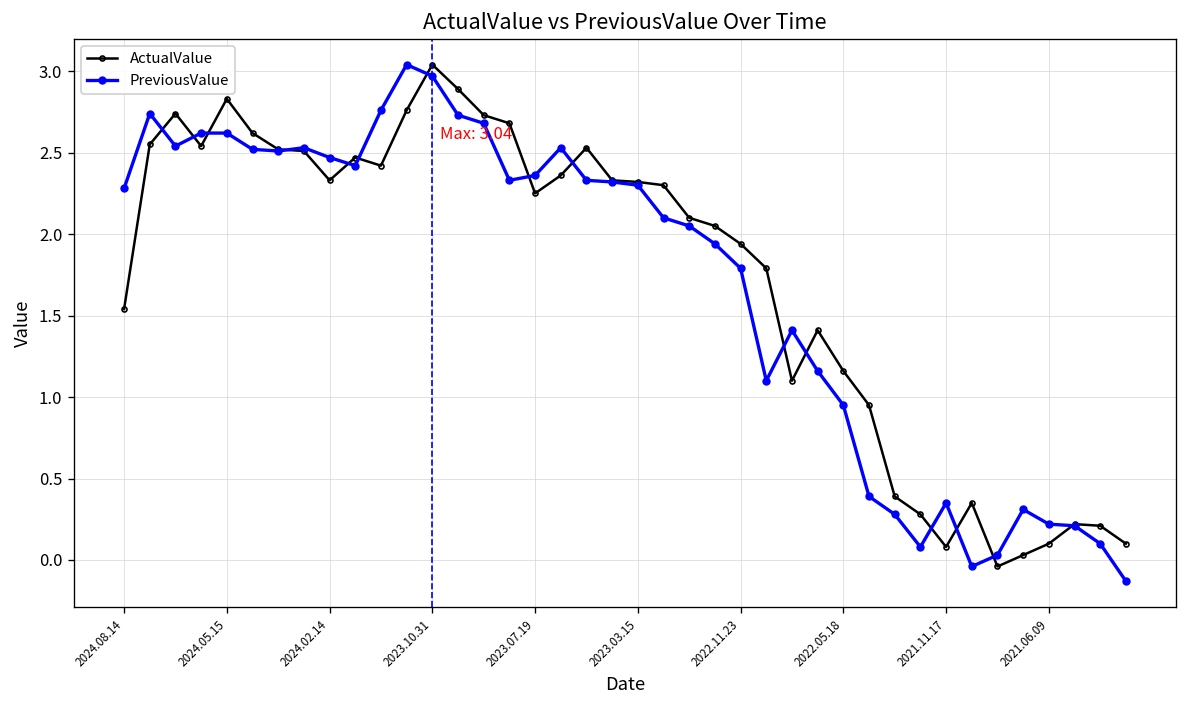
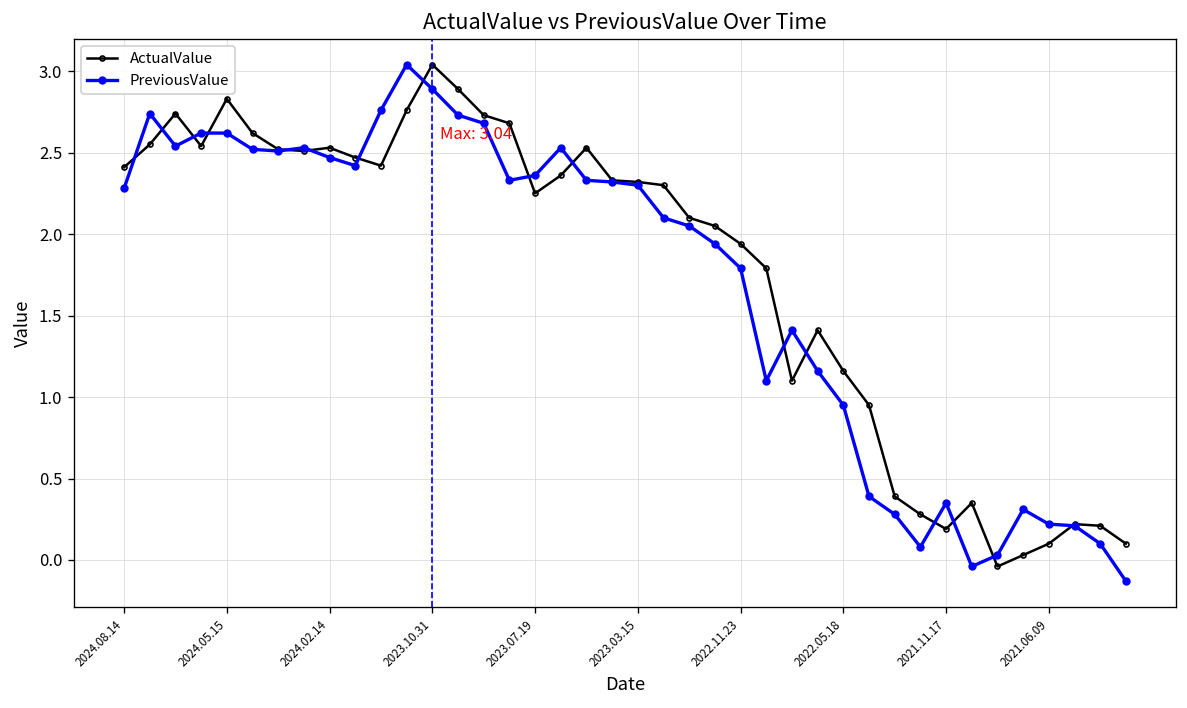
  {
    "ActualValue": {
-     "2024.08.14": 1.54,
+     "2024.08.14": 2.41,
      "2024.05.15": 2.83,
-     "2024.02.14": 2.33,
+     "2024.02.14": 2.53,
      "2023.10.31": 3.04,
      "2023.07.19": 2.25,
      "2023.03.15": 2.32,
      "2022.11.23": 1.94,
      "2022.05.18": 1.16,
-     "2021.11.17": 0.08,
+     "2021.11.17": 0.19,
      "2021.06.09": 0.10
    },
    "PreviousValue": {
      "2024.08.14": 2.28,
      "2024.05.15": 2.62,
      "2024.02.14": 2.47,
-     "2023.10.31": 2.97,
+     "2023.10.31": 2.89,
      "2023.07.19": 2.36,
      "2023.03.15": 2.30,
      "2022.11.23": 1.79,
      "2022.05.18": 0.95,
      "2021.11.17": 0.35,
      "2021.06.09": 0.22
    }
  }
